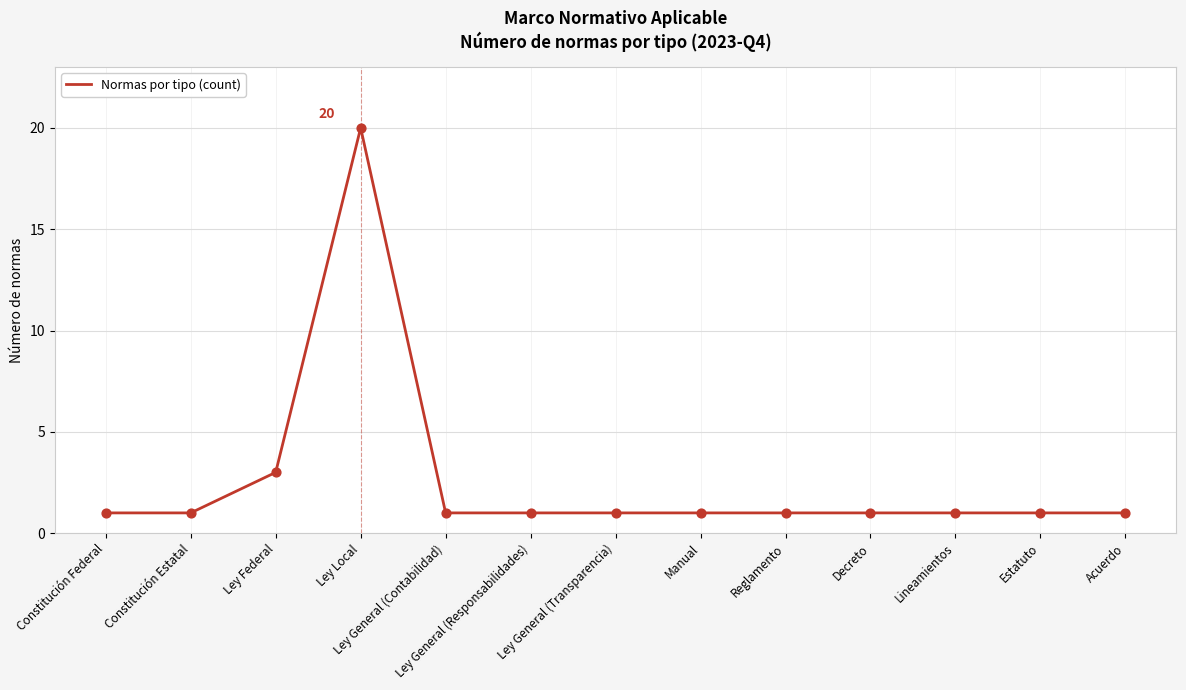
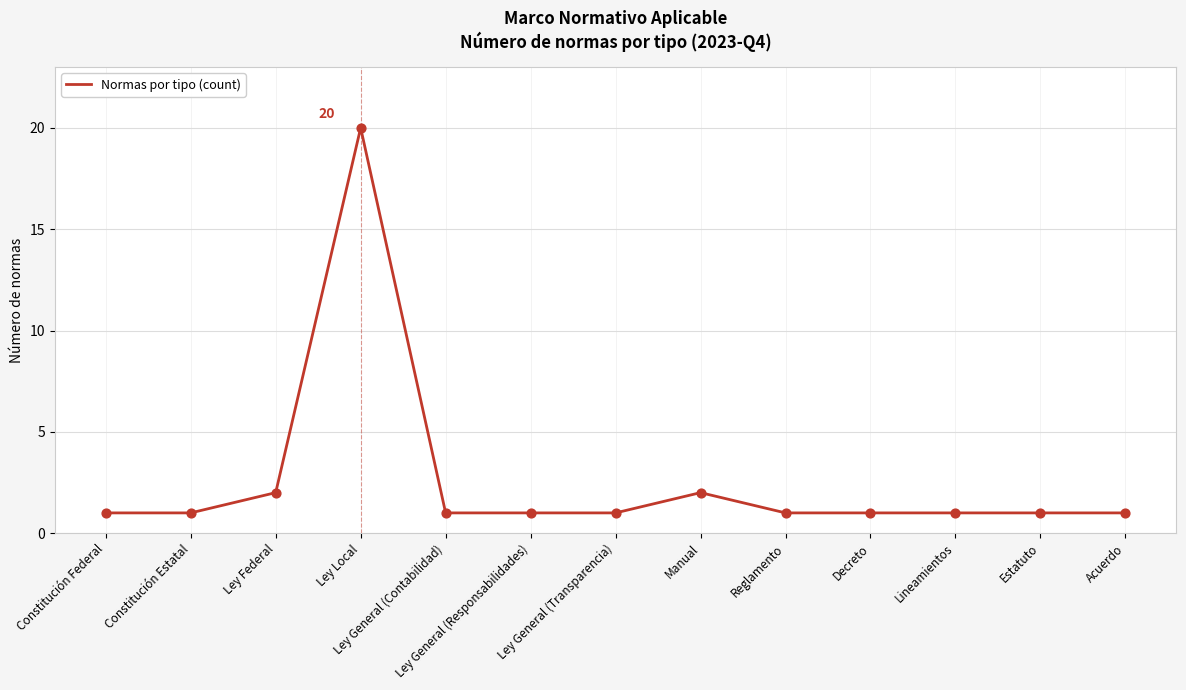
  {
    "Constitución Federal": 1,
    "Constitución Estatal": 1,
-   "Ley Federal": 3,
+   "Ley Federal": 2,
    "Ley General (Contabilidad)": 1,
    "Ley General (Responsabilidades)": 1,
    "Ley General (Transparencia)": 1,
-   "Manual": 1,
+   "Manual": 2,
    "Reglamento": 1,
    "Decreto": 1,
    "Lineamientos": 1,
    "Estatuto": 1,
    "Acuerdo": 1
  }
